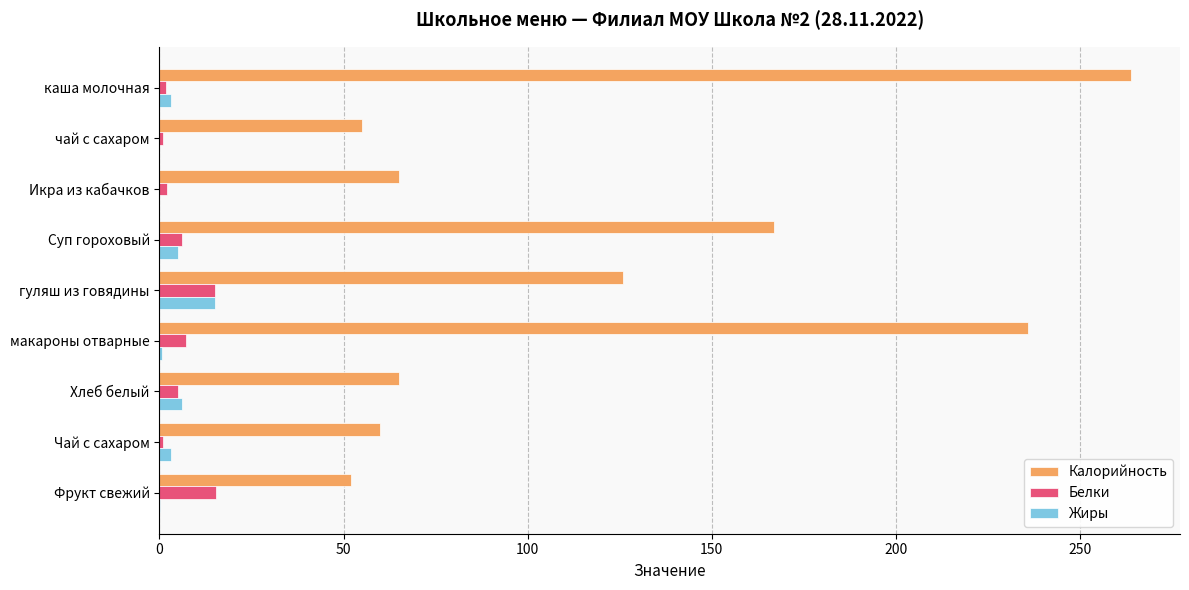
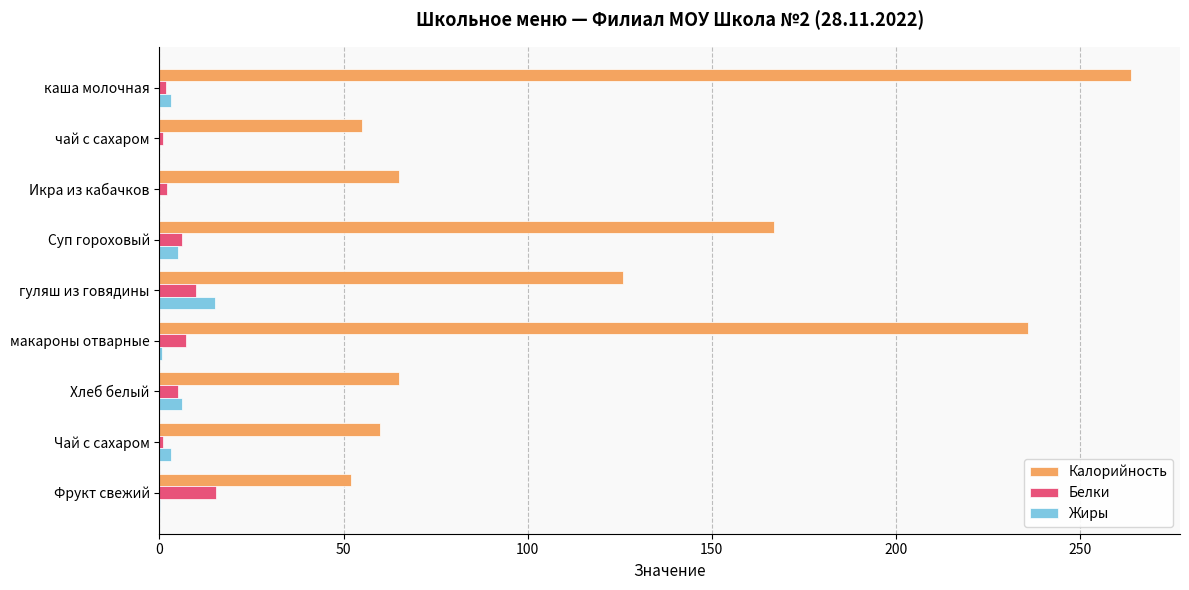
  {
    "Калорийность": {
      "каша молочная": 264,
      "чай с сахаром": 55,
      "Икра из кабачков": 65,
      "Суп гороховый": 167,
      "гуляш из говядины": 126,
      "макароны отварные": 236,
      "Хлеб белый": 65,
      "Чай с сахаром": 60,
      "Фрукт свежий": 52
    },
    "Белки": {
      "каша молочная": 2,
      "чай с сахаром": 1,
      "Икра из кабачков": 2,
      "Суп гороховый": 6,
-     "гуляш из говядины": 15,
+     "гуляш из говядины": 10,
      "макароны отварные": 7,
      "Хлеб белый": 5,
      "Чай с сахаром": 1,
      "Фрукт свежий": 15
    },
    "Жиры": {
      "каша молочная": 3,
      "чай с сахаром": 0,
      "Икра из кабачков": 0,
      "Суп гороховый": 5,
      "гуляш из говядины": 15,
      "макароны отварные": 1,
      "Хлеб белый": 6,
      "Чай с сахаром": 3
    }
  }
